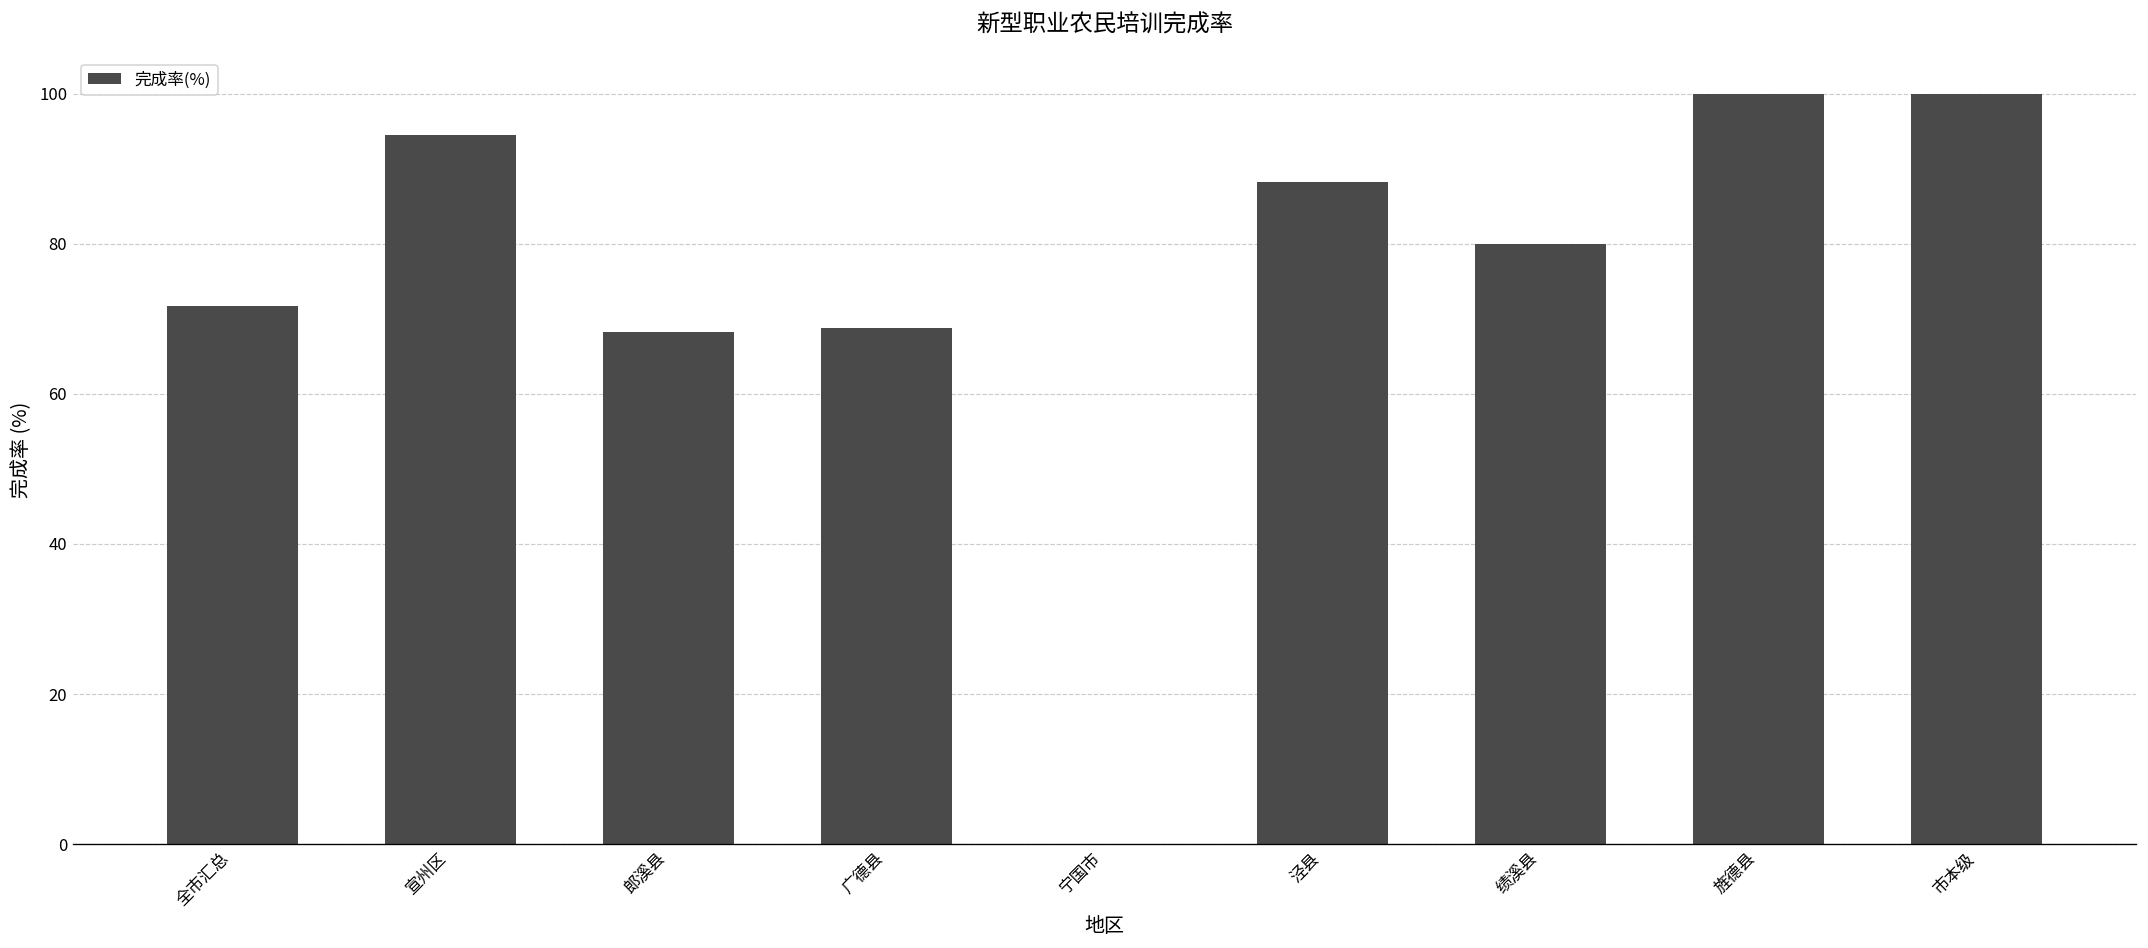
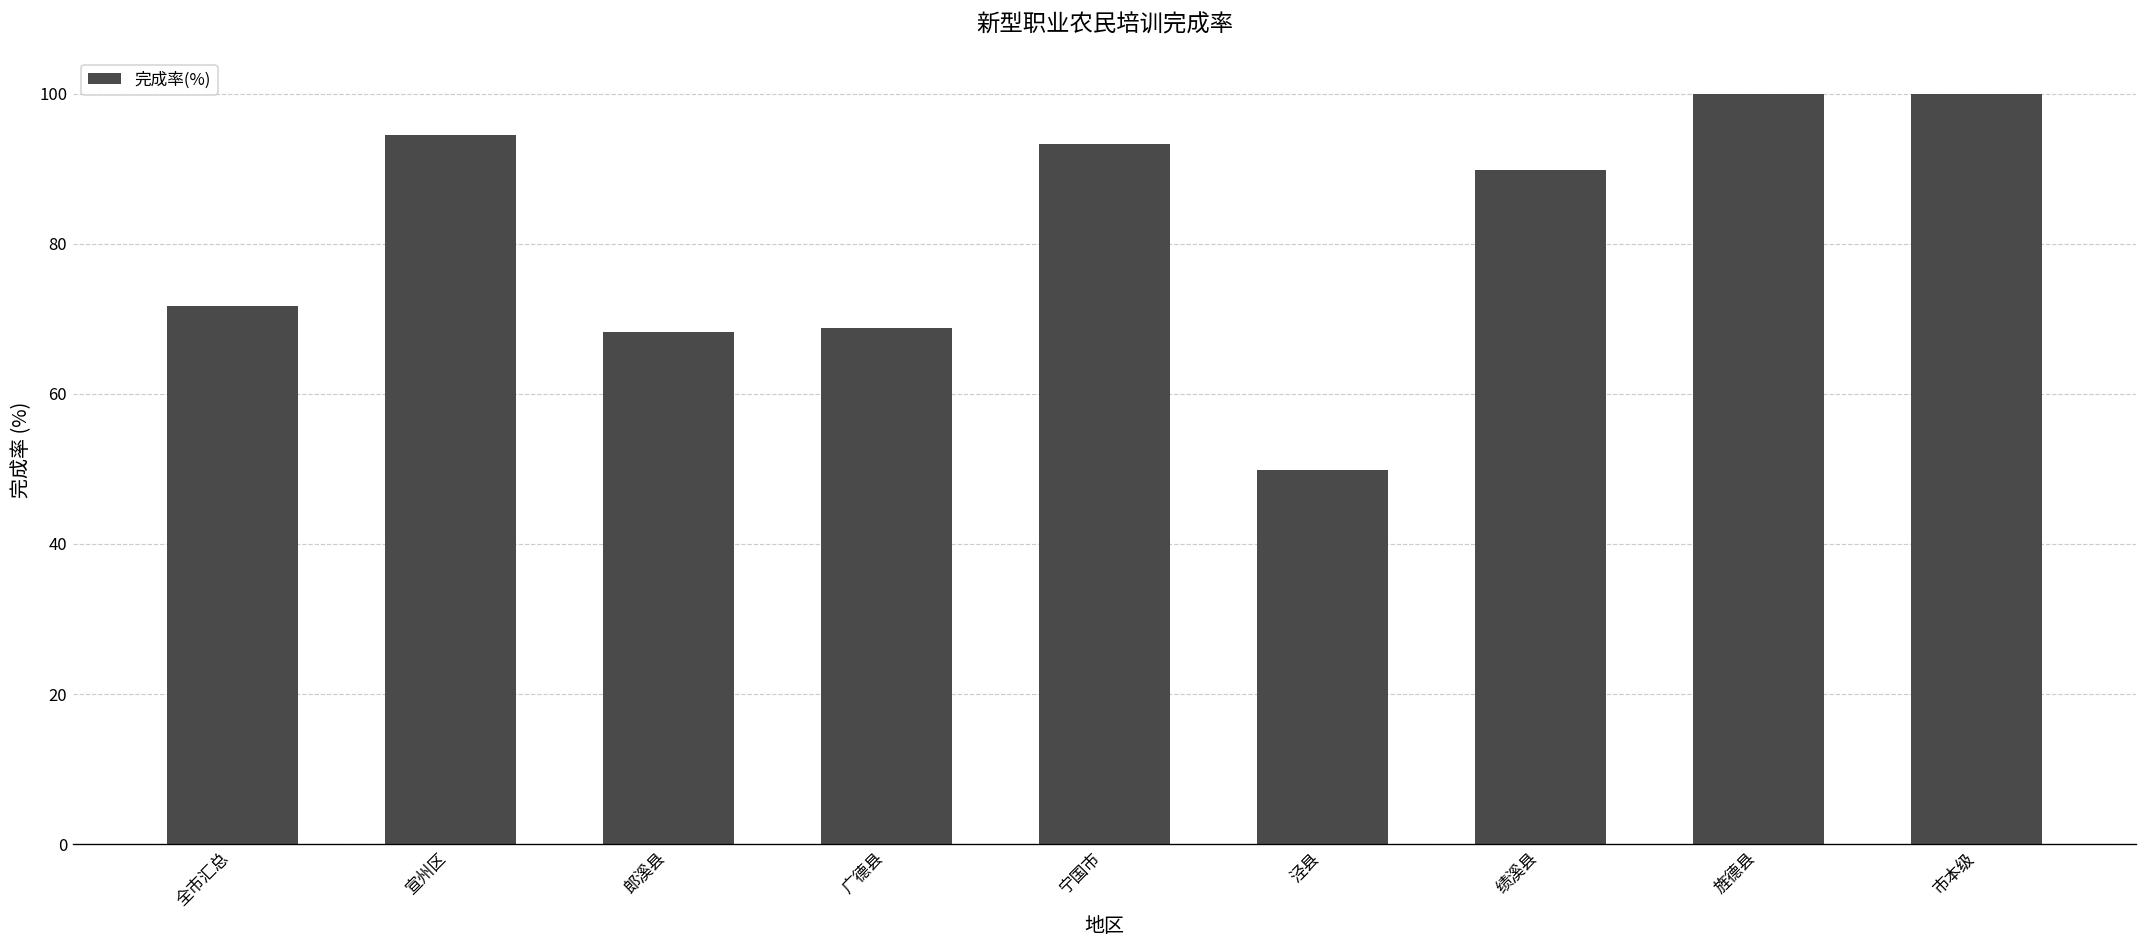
  {
    "全市汇总": 72,
    "宣州区": 95,
    "郎溪县": 68,
    "广德县": 69,
-   "宁国市": 0,
-   "泾县": 88,
-   "绩溪县": 80,
+   "宁国市": 93,
+   "泾县": 50,
+   "绩溪县": 90,
    "旌德县": 100,
    "市本级": 100
  }
